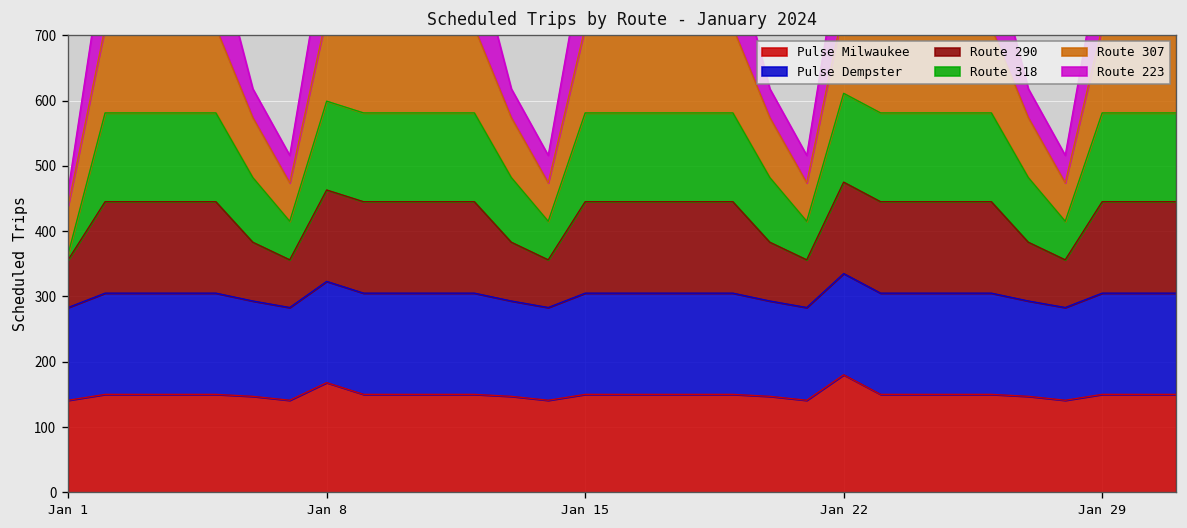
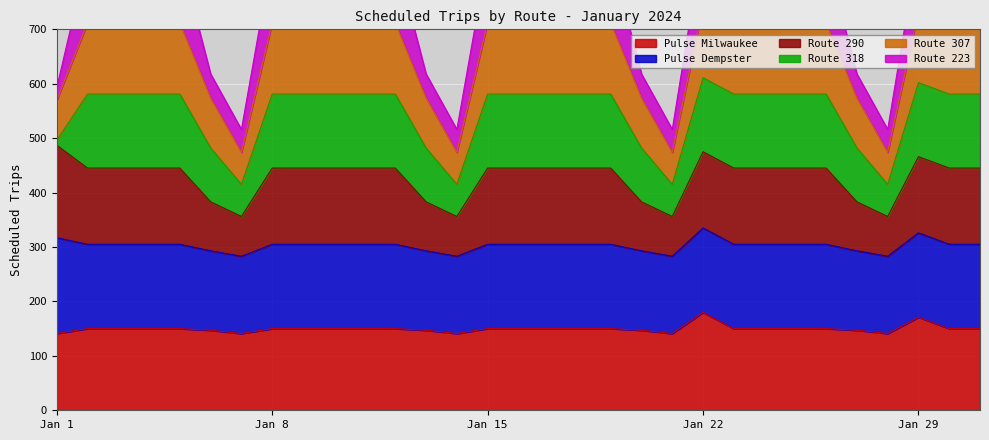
  {
    "Pulse Milwaukee": {
      "Jan 1": 140,
-     "Jan 8": 170,
+     "Jan 8": 150,
      "Jan 15": 150,
      "Jan 22": 180,
-     "Jan 29": 150
+     "Jan 29": 170
    },
    "Pulse Dempster": {
-     "Jan 1": 140,
+     "Jan 1": 180,
      "Jan 8": 160,
      "Jan 15": 160,
      "Jan 22": 160,
      "Jan 29": 160
    },
    "Route 290": {
-     "Jan 1": 70,
+     "Jan 1": 170,
      "Jan 8": 140,
      "Jan 15": 140,
      "Jan 22": 140,
      "Jan 29": 140
    },
    "Route 318": {
      "Jan 1": 10,
      "Jan 8": 140,
      "Jan 15": 140,
      "Jan 22": 140,
      "Jan 29": 140
    },
    "Route 307": {
      "Jan 1": 70
    },
    "Route 223": {
      "Jan 1": 20
    }
  }
